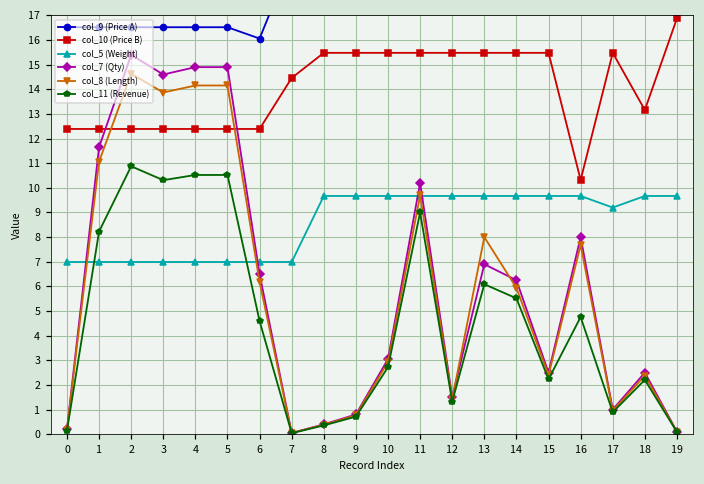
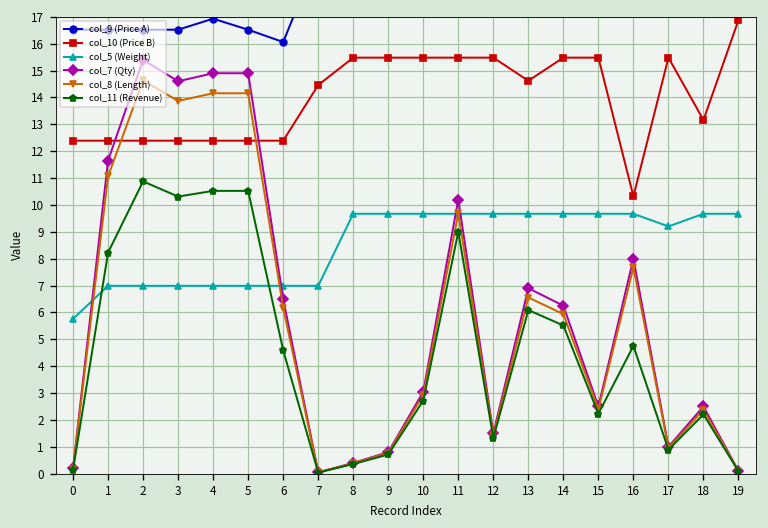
  {
    "col_9 (Price A)": {
      "3": 16.5,
-     "4": 16.5,
+     "4": 16.9,
      "5": 16.5,
      "6": 16.1
    },
    "col_10 (Price B)": {
      "0": 12.4,
      "1": 12.4,
      "2": 12.4,
      "3": 12.4,
      "4": 12.4,
      "5": 12.4,
      "6": 12.4,
      "7": 14.5,
      "8": 15.5,
      "9": 15.5,
      "10": 15.5,
      "11": 15.5,
      "12": 15.5,
-     "13": 15.5,
+     "13": 14.6,
      "14": 15.5,
      "15": 15.5,
      "16": 10.3,
      "17": 15.5,
      "18": 13.2,
      "19": 16.9
    },
    "col_5 (Weight)": {
-     "0": 7.0,
+     "0": 5.8,
      "1": 7.0,
      "2": 7.0,
      "3": 7.0,
      "4": 7.0,
      "5": 7.0,
      "6": 7.0,
      "7": 7.0,
      "8": 9.7,
      "9": 9.7,
      "10": 9.7,
      "12": 9.7,
      "13": 9.7,
      "14": 9.7,
      "15": 9.7,
      "16": 9.7,
      "17": 9.2,
      "18": 9.7,
      "19": 9.7
    },
    "col_7 (Qty)": {
      "1": 11.7,
      "3": 14.6,
      "4": 14.9,
      "5": 14.9,
      "6": 6.5,
      "10": 3.1,
      "11": 10.2,
      "13": 6.9,
      "14": 6.3,
      "16": 8.0,
      "18": 2.5
    },
    "col_8 (Length)": {
      "1": 11.1,
      "3": 13.9,
      "4": 14.2,
      "5": 14.2,
      "6": 6.2,
      "10": 2.9,
-     "13": 8.0,
+     "13": 6.6,
      "14": 5.9,
      "16": 7.7,
      "18": 2.4
    },
    "col_11 (Revenue)": {
      "1": 8.2,
      "2": 10.9,
      "3": 10.3,
      "4": 10.5,
      "5": 10.5,
      "6": 4.6,
      "10": 2.7,
      "11": 9.0,
      "13": 6.1,
      "14": 5.5,
      "15": 2.2,
      "16": 4.8,
      "18": 2.2
    }
  }
